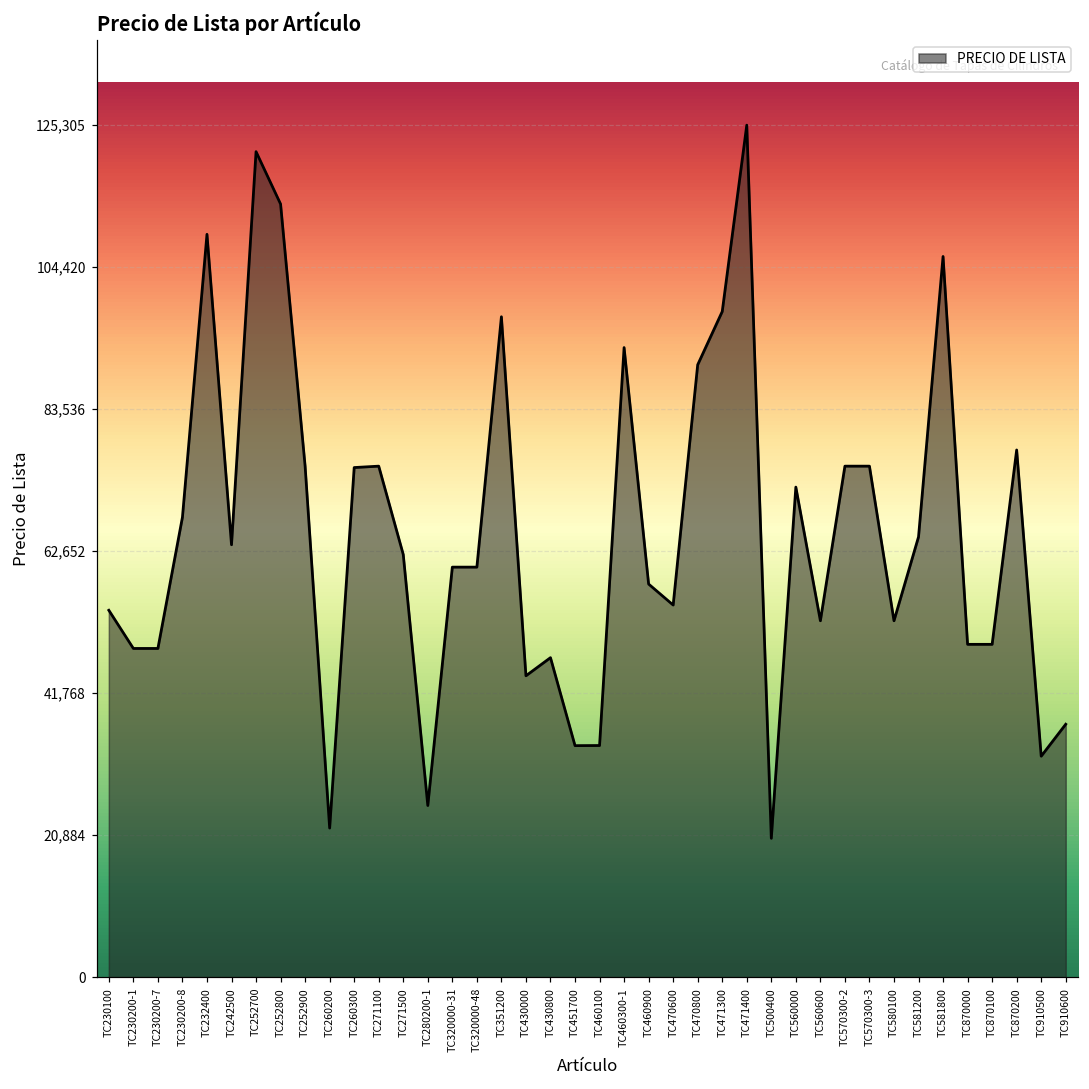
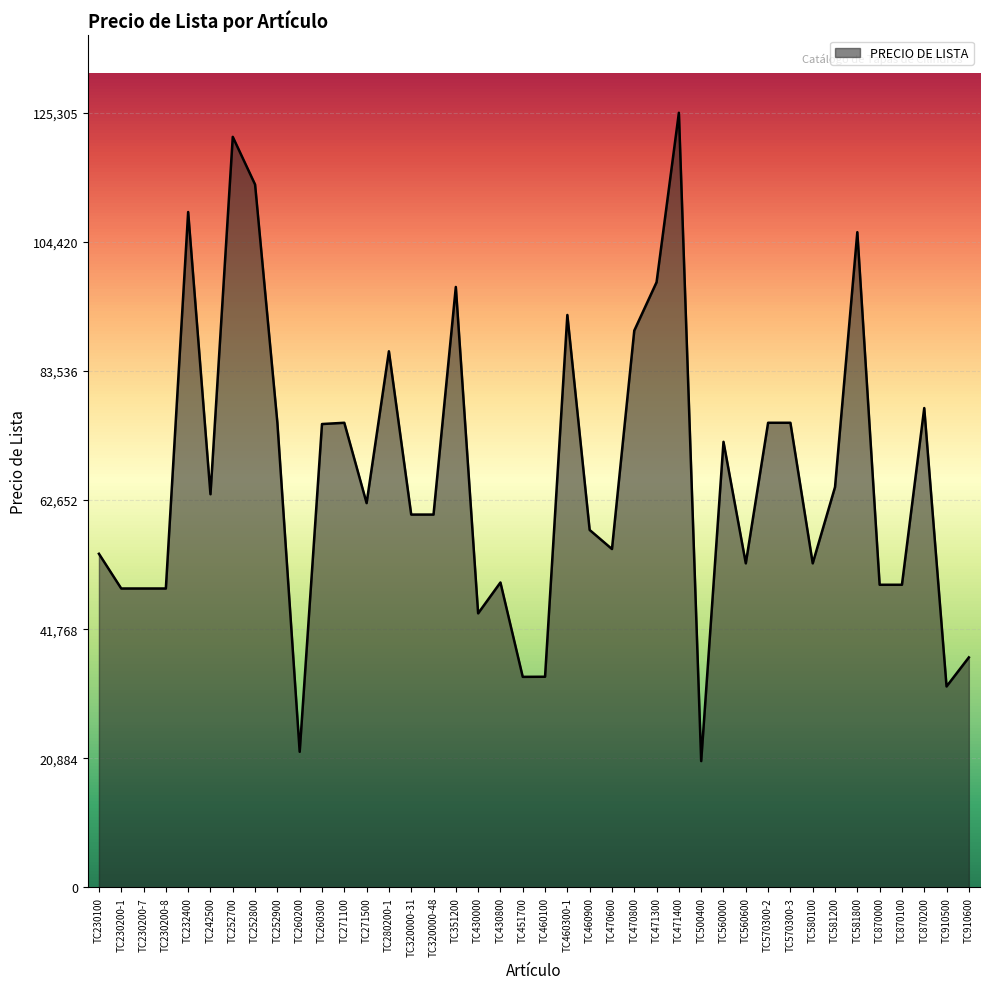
  {
    "TC230100": "54,000",
    "TC230200-1": "48,000",
    "TC230200-7": "48,000",
-   "TC230200-8": "68,000",
+   "TC230200-8": "48,000",
    "TC232400": "109,000",
    "TC242500": "64,000",
    "TC252700": "121,000",
    "TC252800": "114,000",
    "TC252900": "75,000",
    "TC260200": "22,000",
    "TC260300": "75,000",
    "TC271100": "75,000",
    "TC271500": "62,000",
-   "TC280200-1": "25,000",
+   "TC280200-1": "87,000",
    "TC320000-31": "60,000",
    "TC320000-48": "60,000",
    "TC351200": "97,000",
    "TC430000": "44,000",
-   "TC430800": "47,000",
+   "TC430800": "49,000",
    "TC451700": "34,000",
    "TC460100": "34,000",
    "TC460300-1": "93,000",
    "TC460900": "58,000",
    "TC470600": "55,000",
    "TC470800": "90,000",
    "TC471300": "98,000",
    "TC471400": "125,000",
    "TC500400": "20,000",
    "TC560000": "72,000",
    "TC560600": "52,000",
    "TC570300-2": "75,000",
    "TC570300-3": "75,000",
    "TC580100": "52,000",
    "TC581200": "65,000",
    "TC581800": "106,000",
    "TC870000": "49,000",
    "TC870100": "49,000",
    "TC870200": "78,000",
    "TC910500": "33,000",
    "TC910600": "37,000"
  }
